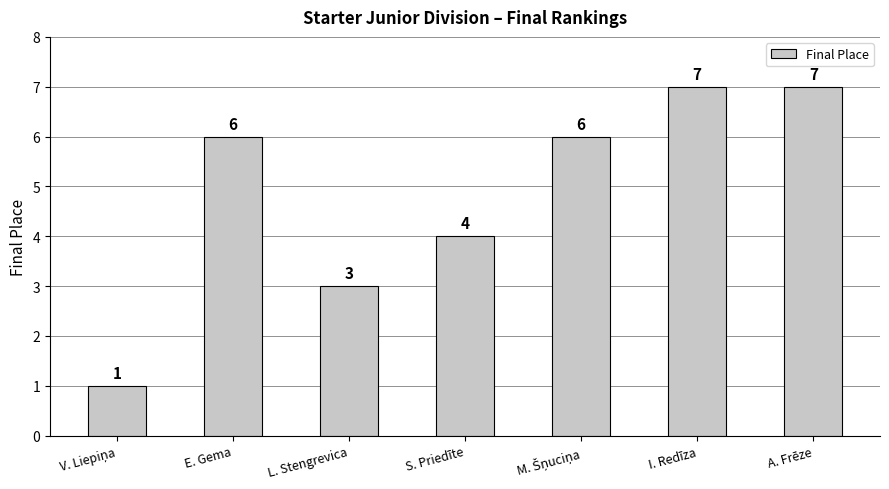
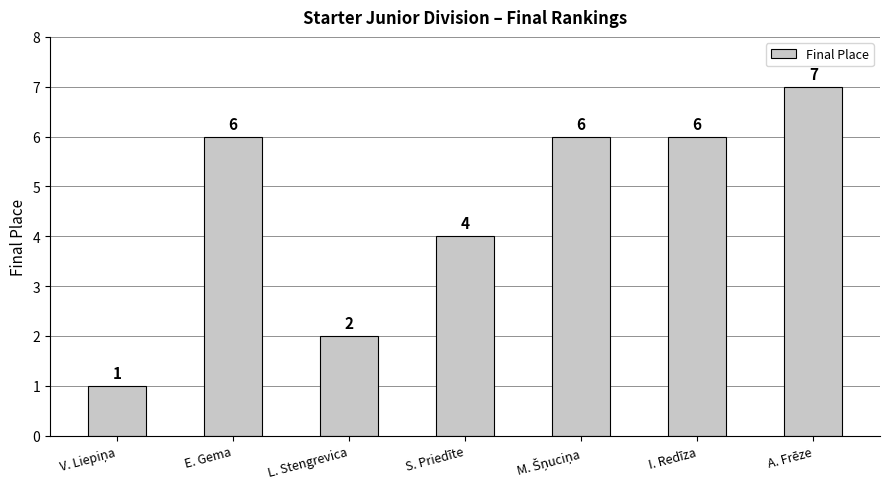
  {
    "V. Liepiņa": 1,
    "E. Gema": 6,
-   "L. Stengrevica": 3,
+   "L. Stengrevica": 2,
    "S. Priedīte": 4,
    "M. Šņuciņa": 6,
-   "I. Redīza": 7
+   "I. Redīza": 6
  }
